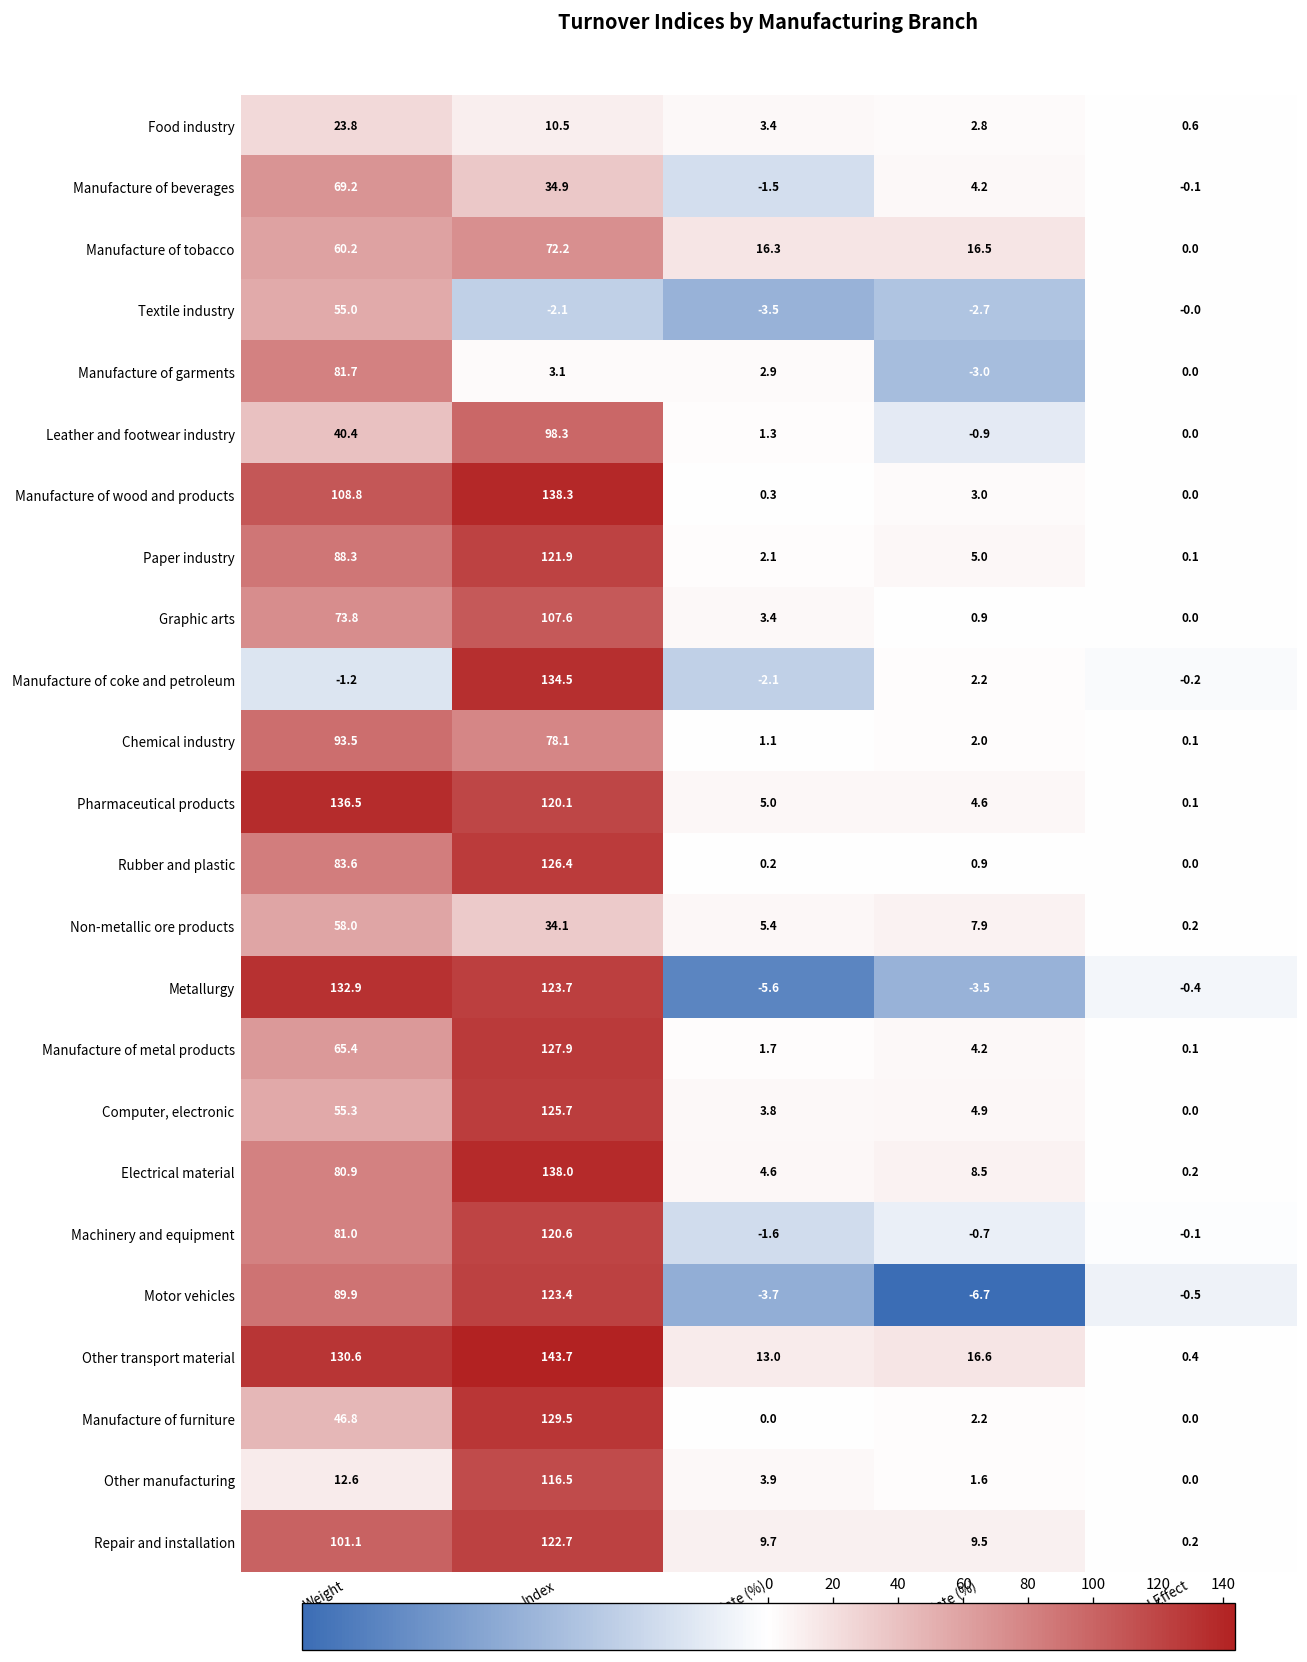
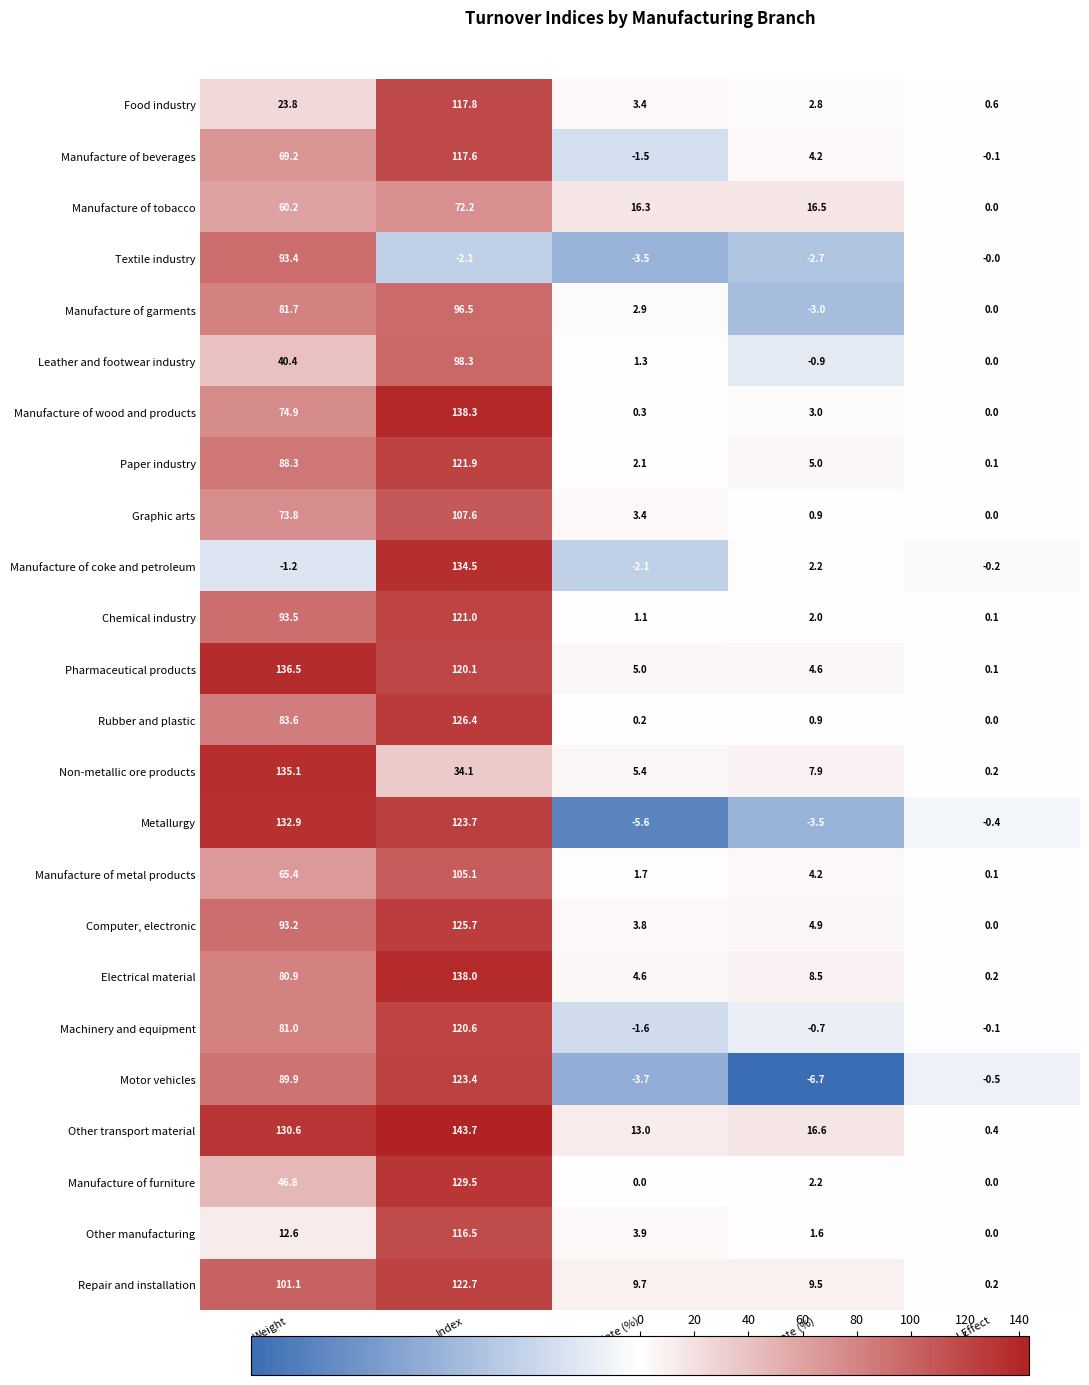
  {
    "Food industry": {
      "Weight": 23.8,
-     "Index": 10.5
+     "Index": 117.8
    },
    "Manufacture of beverages": {
      "Weight": 69.2,
-     "Index": 34.9
+     "Index": 117.6
    },
    "Manufacture of tobacco": {
      "Weight": 60.2,
      "Index": 72.2
    },
    "Textile industry": {
-     "Weight": 55.0,
+     "Weight": 93.4,
      "Index": -2.1
    },
    "Manufacture of garments": {
      "Weight": 81.7,
-     "Index": 3.1
+     "Index": 96.5
    },
    "Leather and footwear industry": {
      "Weight": 40.4,
      "Index": 98.3
    },
    "Manufacture of wood and products": {
-     "Weight": 108.8,
+     "Weight": 74.9,
      "Index": 138.3
    },
    "Paper industry": {
      "Weight": 88.3,
      "Index": 121.9
    },
    "Graphic arts": {
      "Weight": 73.8,
      "Index": 107.6
    },
    "Manufacture of coke and petroleum": {
      "Weight": -1.2,
      "Index": 134.5
    },
    "Chemical industry": {
      "Weight": 93.5,
-     "Index": 78.1
+     "Index": 121.0
    },
    "Pharmaceutical products": {
      "Weight": 136.5,
      "Index": 120.1
    },
    "Rubber and plastic": {
      "Weight": 83.6,
      "Index": 126.4
    },
    "Non-metallic ore products": {
-     "Weight": 58.0,
+     "Weight": 135.1,
      "Index": 34.1
    },
    "Metallurgy": {
      "Weight": 132.9,
      "Index": 123.7
    },
    "Manufacture of metal products": {
      "Weight": 65.4,
-     "Index": 127.9
+     "Index": 105.1
    },
    "Computer, electronic": {
-     "Weight": 55.3,
+     "Weight": 93.2,
      "Index": 125.7
    },
    "Electrical material": {
      "Weight": 80.9,
      "Index": 138.0
    },
    "Machinery and equipment": {
      "Weight": 81.0,
      "Index": 120.6
    },
    "Motor vehicles": {
      "Weight": 89.9,
      "Index": 123.4
    },
    "Other transport material": {
      "Weight": 130.6,
      "Index": 143.7
    },
    "Manufacture of furniture": {
      "Weight": 46.8,
      "Index": 129.5
    },
    "Other manufacturing": {
      "Weight": 12.6,
      "Index": 116.5
    },
    "Repair and installation": {
      "Weight": 101.1,
      "Index": 122.7
    }
  }
